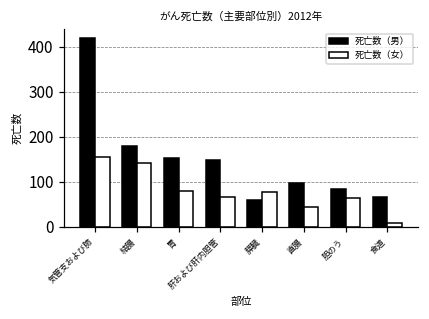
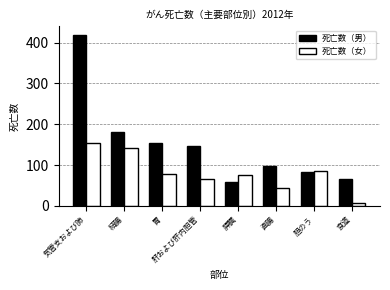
  {
    "死亡数（男）": {
      "気管支および肺": 420,
      "結腸": 180,
      "胃": 150,
      "肝および肝内胆管": 150,
      "膵臓": 60,
      "直腸": 100,
      "胆のう": 80,
      "食道": 70
    },
    "死亡数（女）": {
      "気管支および肺": 150,
      "結腸": 140,
      "胃": 80,
      "肝および肝内胆管": 70,
      "膵臓": 80,
      "直腸": 40,
-     "胆のう": 60,
+     "胆のう": 90,
      "食道": 10
    }
  }
